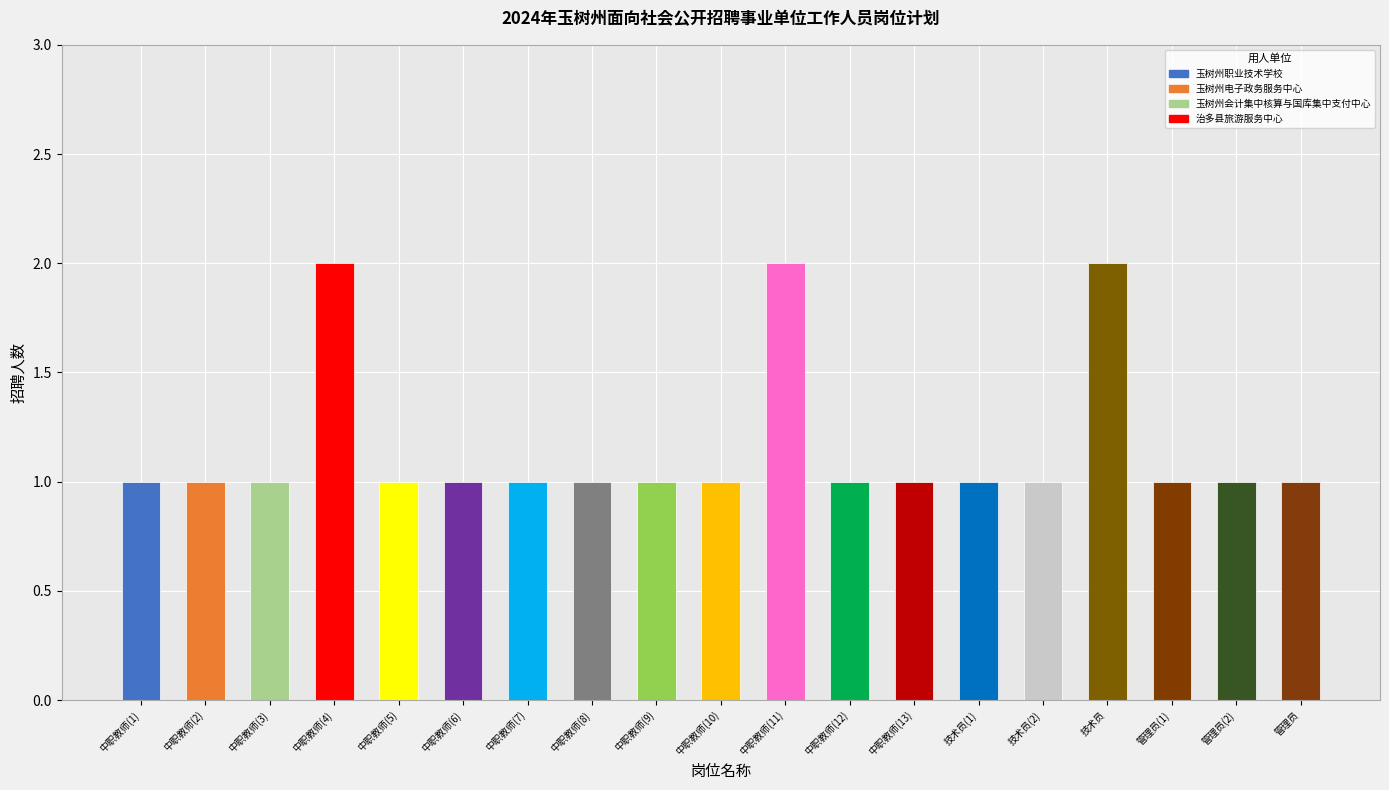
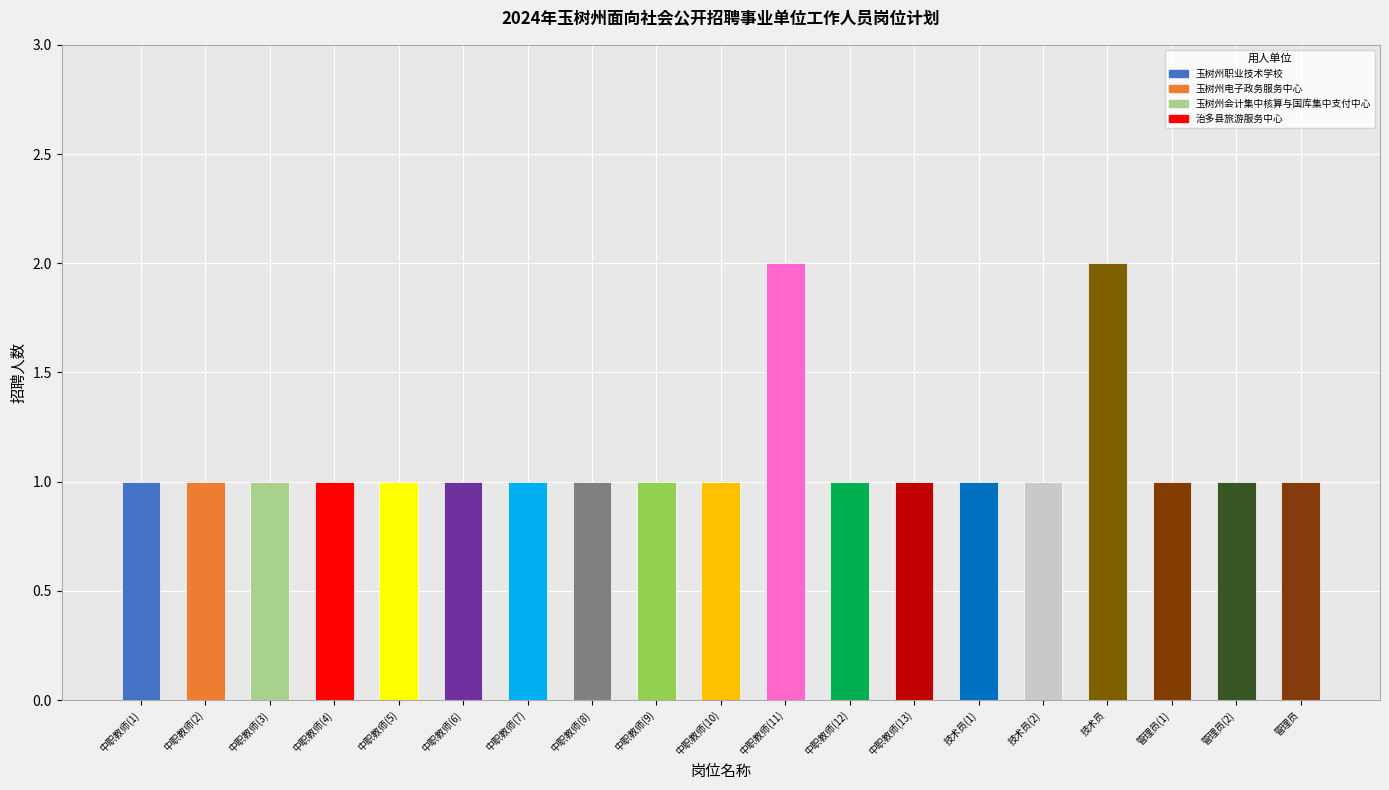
  {
    "中职教师(1)": 1,
    "中职教师(2)": 1,
    "中职教师(3)": 1,
-   "中职教师(4)": 2,
+   "中职教师(4)": 1,
    "中职教师(5)": 1,
    "中职教师(6)": 1,
    "中职教师(7)": 1,
    "中职教师(8)": 1,
    "中职教师(9)": 1,
    "中职教师(10)": 1,
    "中职教师(11)": 2,
    "中职教师(12)": 1,
    "中职教师(13)": 1,
    "技术员(1)": 1,
    "技术员(2)": 1,
    "技术员": 2,
    "管理员(1)": 1,
    "管理员(2)": 1,
    "管理员": 1
  }
